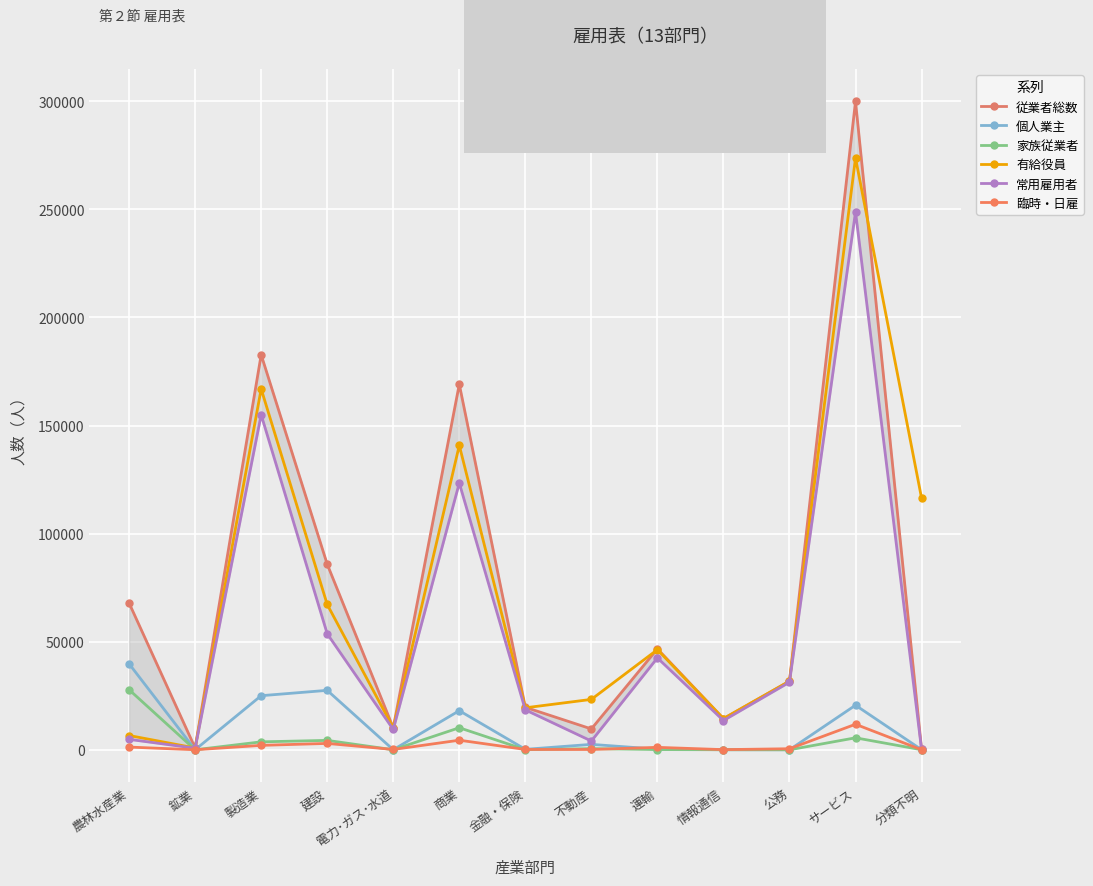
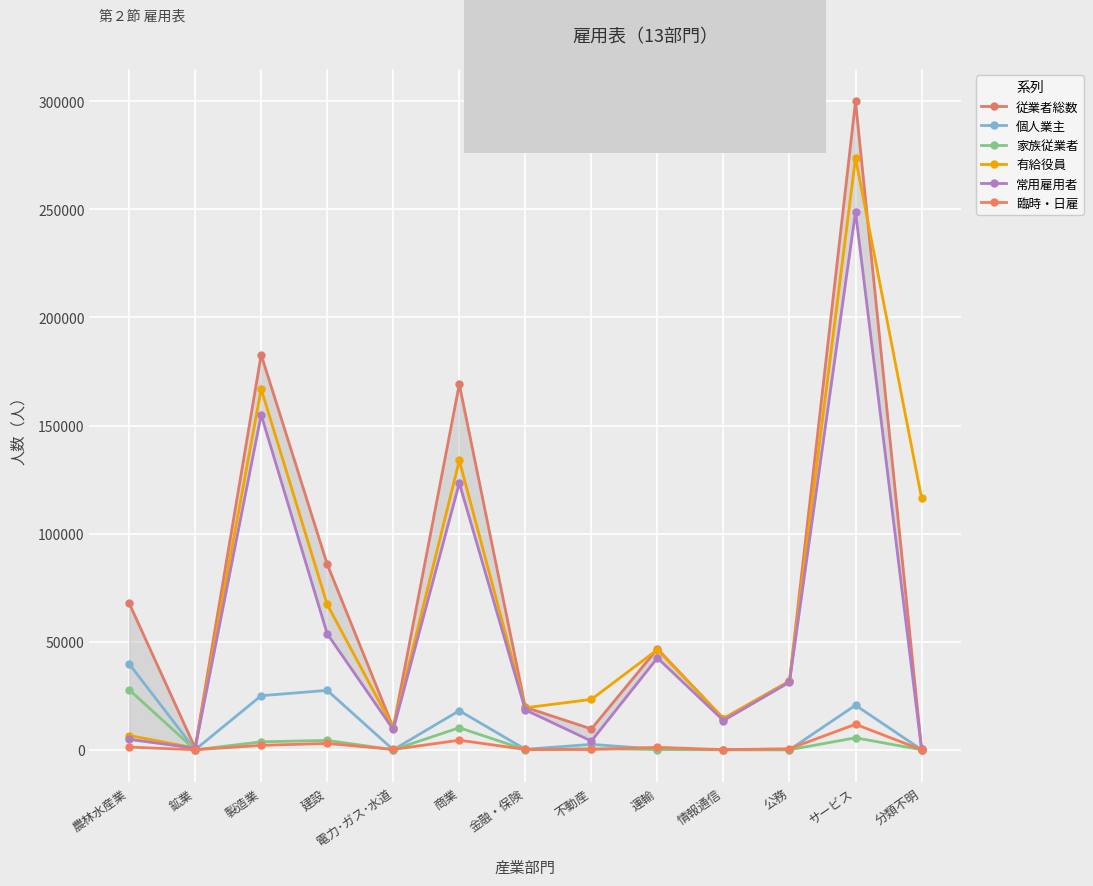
  {
    "個人業主": {
      "農林水産業": 40000,
      "製造業": 25000,
      "建設": 27000,
      "商業": 18000,
      "不動産": 2000,
      "サービス": 21000
    },
    "家族従業者": {
      "農林水産業": 28000,
      "製造業": 4000,
      "建設": 4000,
      "商業": 10000,
      "サービス": 6000
    },
    "有給役員": {
      "農林水産業": 7000,
      "製造業": 167000,
      "建設": 67000,
-     "商業": 141000,
+     "商業": 134000,
      "不動産": 23000,
      "サービス": 274000,
      "分類不明": 116000
    },
    "常用雇用者": {
      "農林水産業": 5000,
      "製造業": 155000,
      "建設": 54000,
      "商業": 123000,
      "不動産": 4000,
      "運輸": 43000,
      "サービス": 249000
    }
  }
